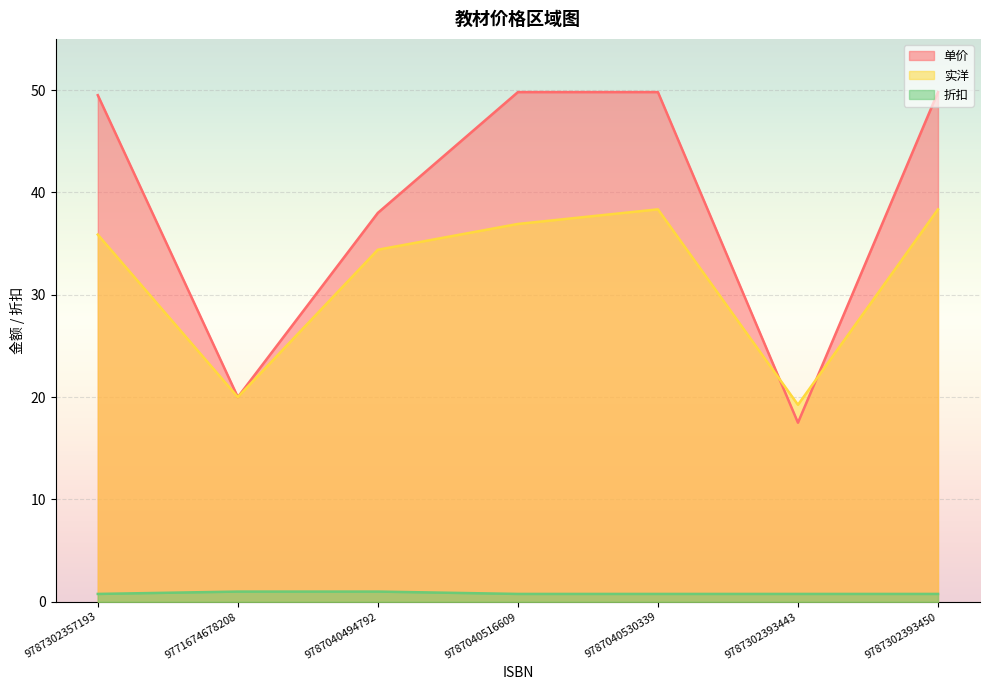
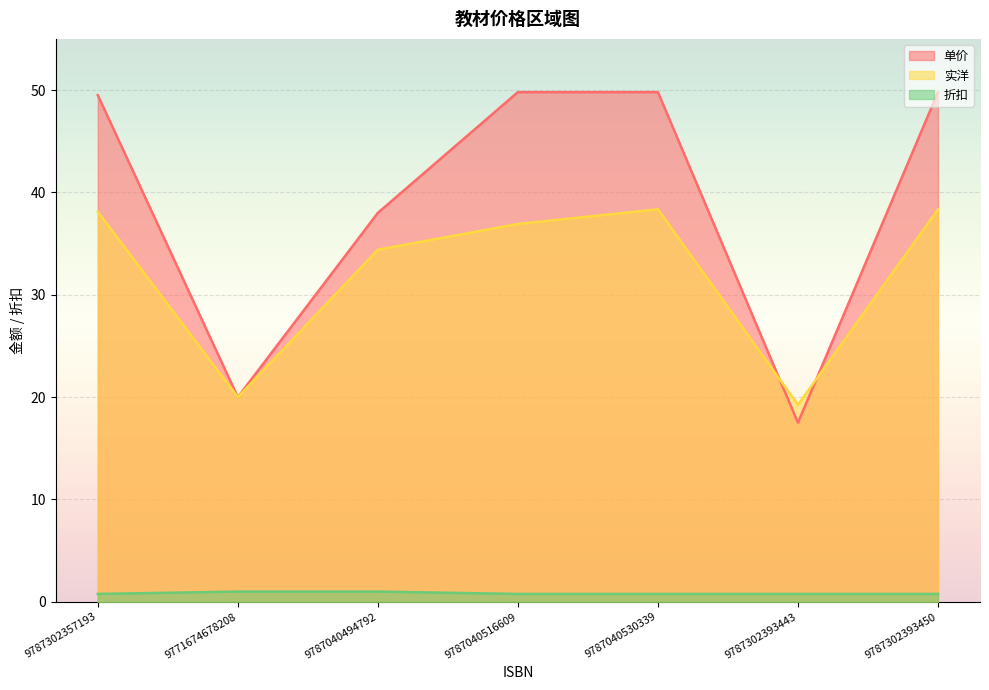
  {
    "单价": {
      "9787302357193": 49.5,
      "9787040494792": 38.0,
      "9787040516609": 49.8,
      "9787040530339": 49.8,
      "9787302393443": 17.5
    },
    "实洋": {
-     "9787302357193": 35.9,
+     "9787302357193": 38.1,
      "9787040494792": 34.4,
      "9787040516609": 36.9,
      "9787040530339": 38.3,
      "9787302393443": 19.3,
      "9787302393450": 38.3
    },
    "折扣": {
      "9787302357193": 0.8,
      "9771674678208": 1.0,
      "9787040494792": 1.0,
      "9787040516609": 0.8,
      "9787040530339": 0.8,
      "9787302393443": 0.8,
      "9787302393450": 0.8
    }
  }
